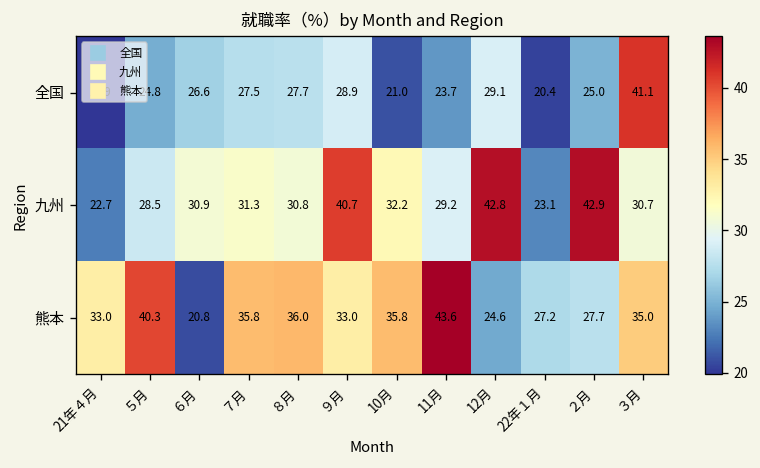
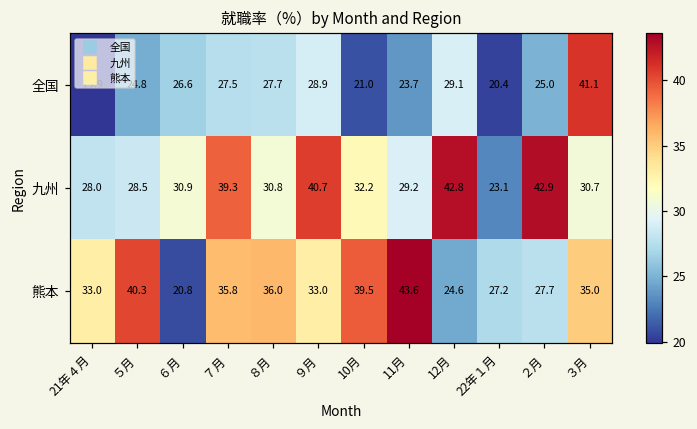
  {
    "全国": {
      "６月": 26.6,
      "７月": 27.5,
      "８月": 27.7,
      "９月": 28.9,
      "10月": 21.0,
      "11月": 23.7,
      "12月": 29.1,
      "22年１月": 20.4,
      "２月": 25.0,
      "３月": 41.1
    },
    "九州": {
-     "21年４月": 22.7,
+     "21年４月": 28.0,
      "５月": 28.5,
      "６月": 30.9,
-     "７月": 31.3,
+     "７月": 39.3,
      "８月": 30.8,
      "９月": 40.7,
      "10月": 32.2,
      "11月": 29.2,
      "12月": 42.8,
      "22年１月": 23.1,
      "２月": 42.9,
      "３月": 30.7
    },
    "熊本": {
      "21年４月": 33.0,
      "５月": 40.3,
      "６月": 20.8,
      "７月": 35.8,
      "８月": 36.0,
      "９月": 33.0,
-     "10月": 35.8,
+     "10月": 39.5,
      "11月": 43.6,
      "12月": 24.6,
      "22年１月": 27.2,
      "２月": 27.7,
      "３月": 35.0
    }
  }
